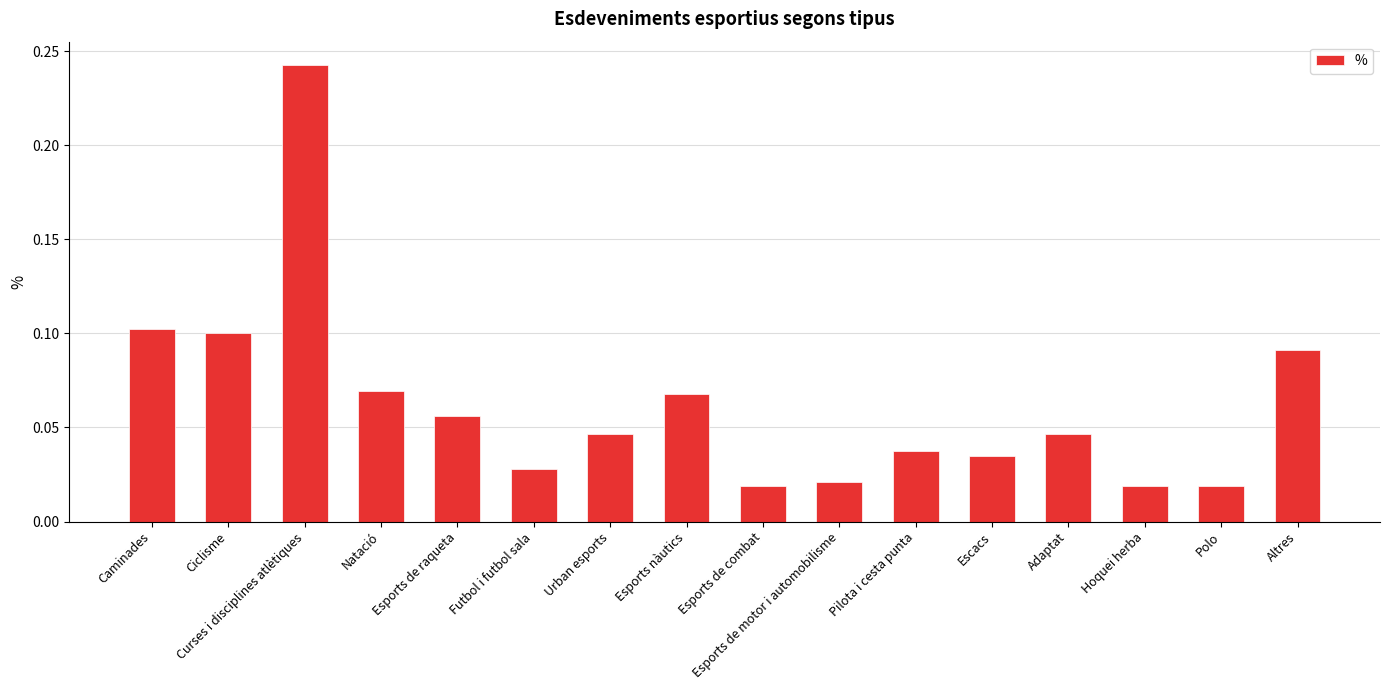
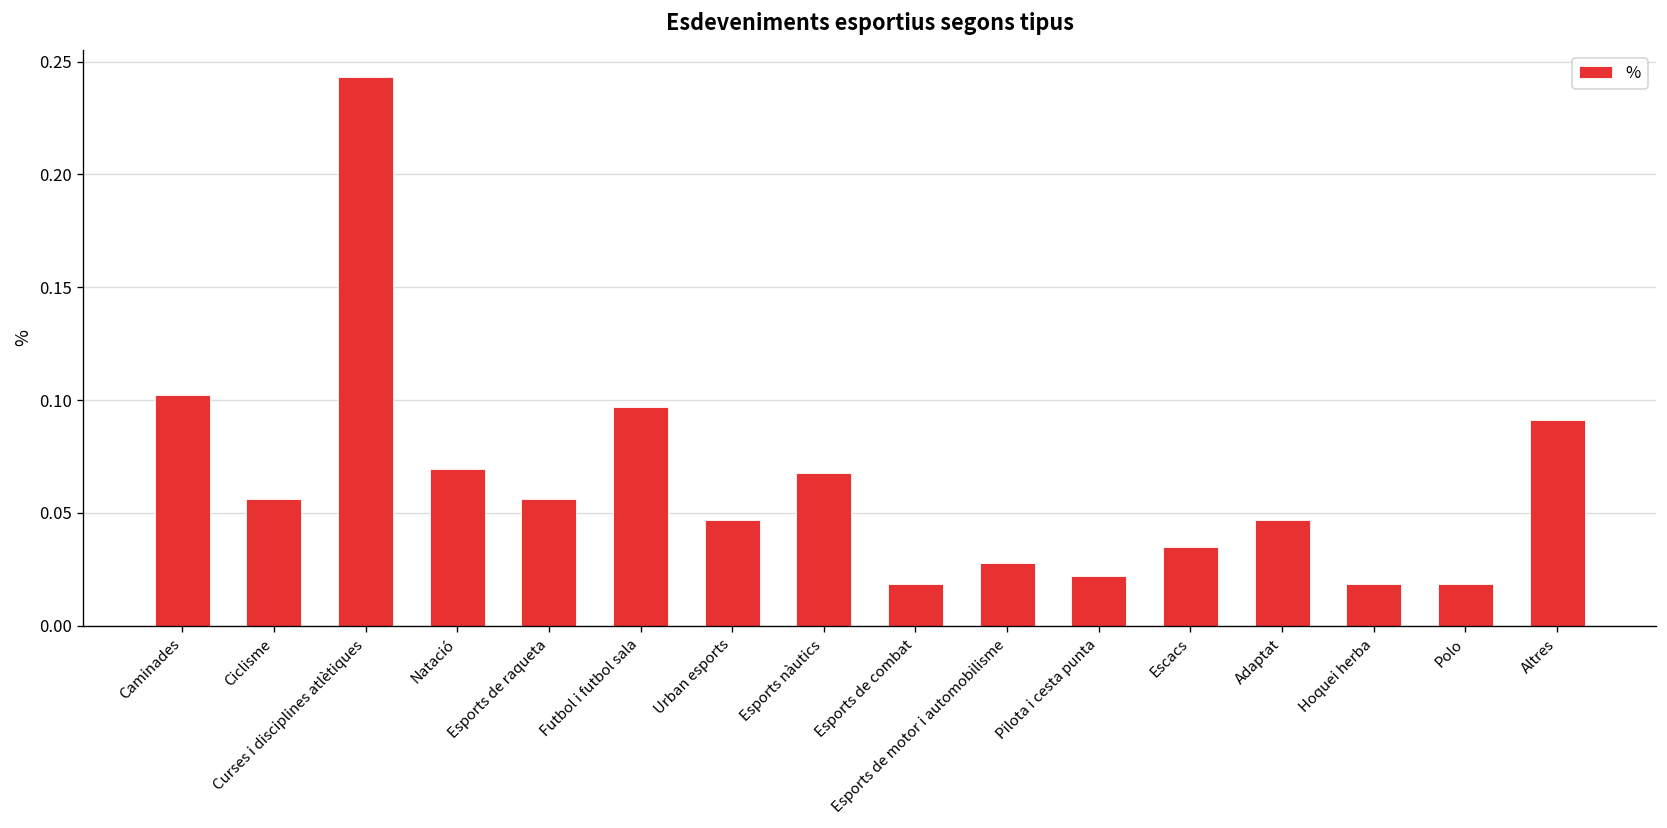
  {
    "Caminades": 0.102,
-   "Ciclisme": 0.100,
+   "Ciclisme": 0.056,
    "Curses i disciplines atlètiques": 0.243,
    "Natació": 0.069,
    "Esports de raqueta": 0.056,
-   "Futbol i futbol sala": 0.028,
+   "Futbol i futbol sala": 0.097,
    "Urban esports": 0.047,
    "Esports nàutics": 0.068,
    "Esports de combat": 0.019,
-   "Esports de motor i automobilisme": 0.021,
-   "Pilota i cesta punta": 0.037,
+   "Esports de motor i automobilisme": 0.028,
+   "Pilota i cesta punta": 0.022,
    "Escacs": 0.035,
    "Adaptat": 0.047,
    "Hoquei herba": 0.019,
    "Polo": 0.019,
    "Altres": 0.091
  }
